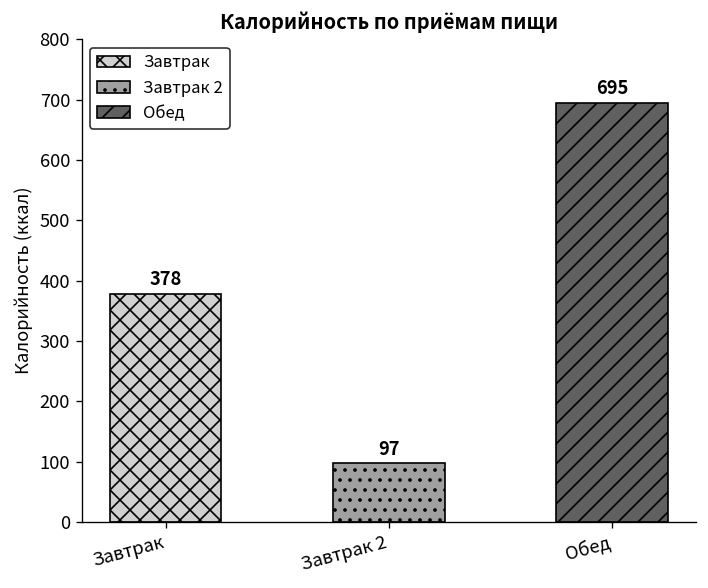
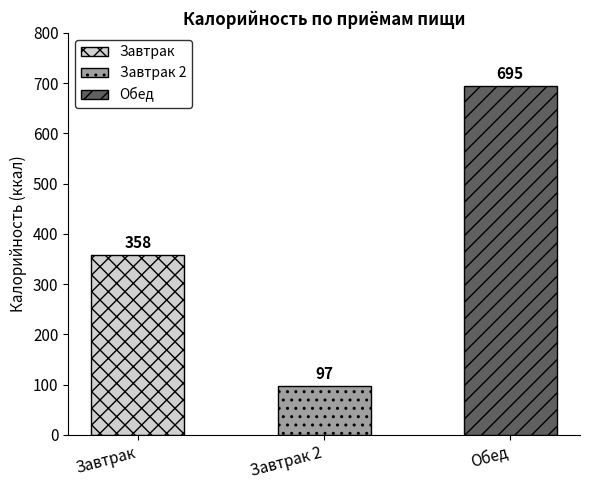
  {
-   "Завтрак": 378,
+   "Завтрак": 358,
    "Завтрак 2": 97,
    "Обед": 695
  }
